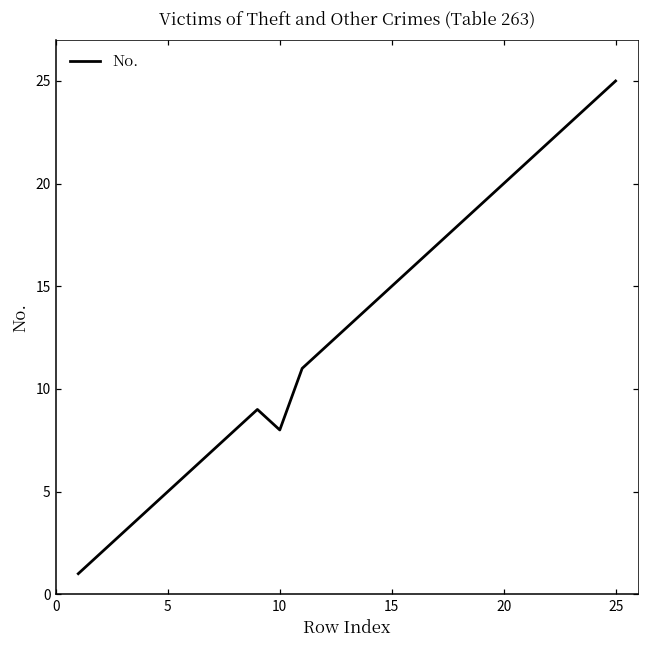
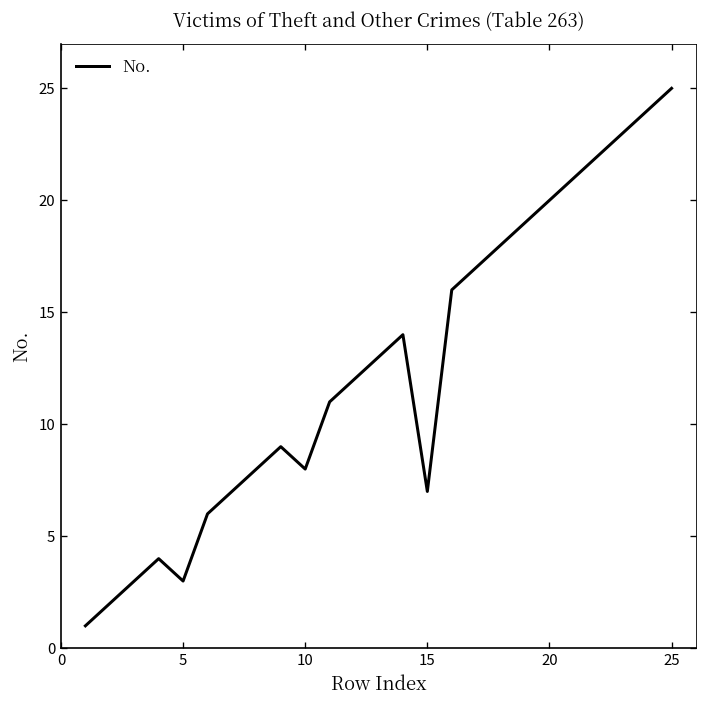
  {
-   "5": 5,
+   "5": 3,
    "10": 8,
-   "15": 15,
+   "15": 7,
    "20": 20,
    "25": 25
  }
